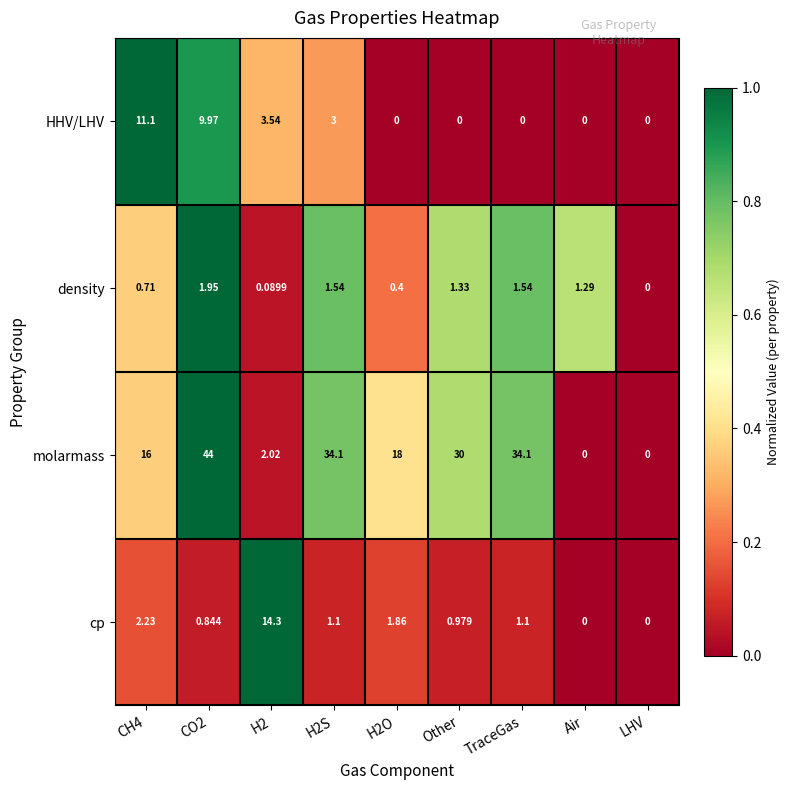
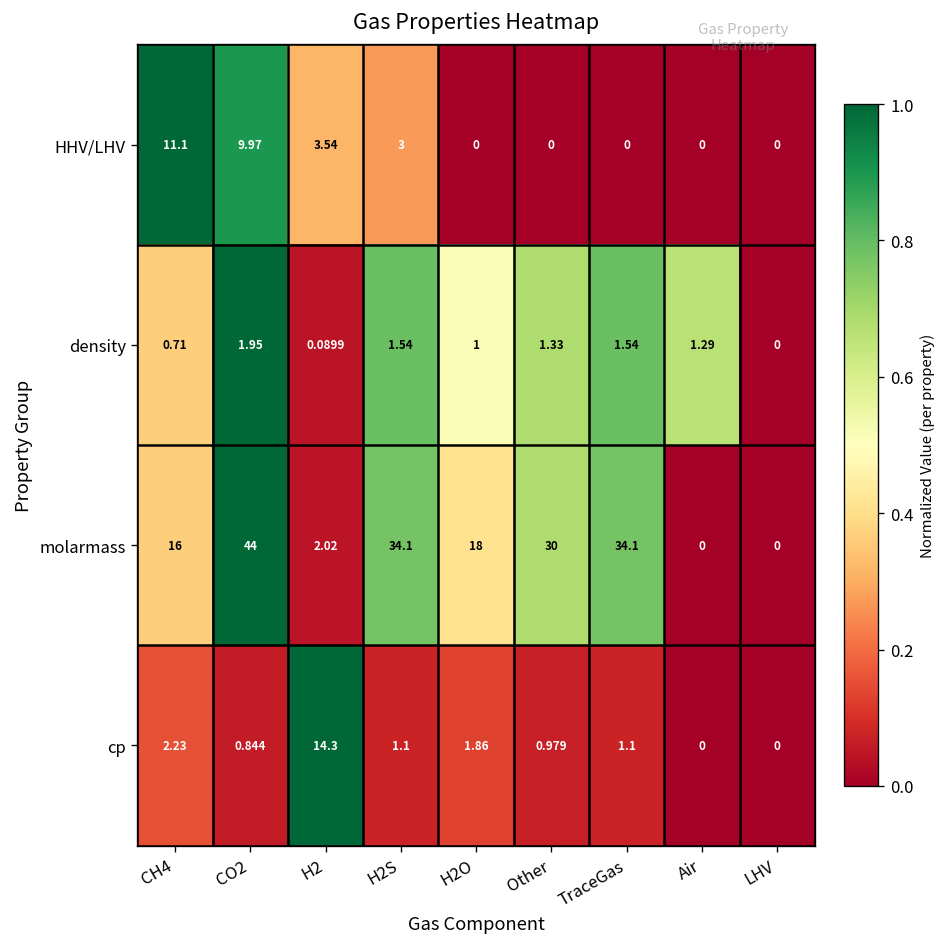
  {
    "HHV/LHV": {
      "CH4": 11.1,
      "CO2": 9.97,
      "H2": 3.54,
      "H2S": 3,
      "H2O": 0,
      "Other": 0,
      "TraceGas": 0,
      "Air": 0,
      "LHV": 0
    },
    "density": {
      "CH4": 0.71,
      "CO2": 1.95,
      "H2": 0.0899,
      "H2S": 1.54,
-     "H2O": 0.4,
+     "H2O": 1,
      "Other": 1.33,
      "TraceGas": 1.54,
      "Air": 1.29,
      "LHV": 0
    },
    "molarmass": {
      "CH4": 16,
      "CO2": 44,
      "H2": 2.02,
      "H2S": 34.1,
      "H2O": 18,
      "Other": 30,
      "TraceGas": 34.1,
      "Air": 0,
      "LHV": 0
    },
    "cp": {
      "CH4": 2.23,
      "CO2": 0.844,
      "H2": 14.3,
      "H2S": 1.1,
      "H2O": 1.86,
      "Other": 0.979,
      "TraceGas": 1.1,
      "Air": 0,
      "LHV": 0
    }
  }
